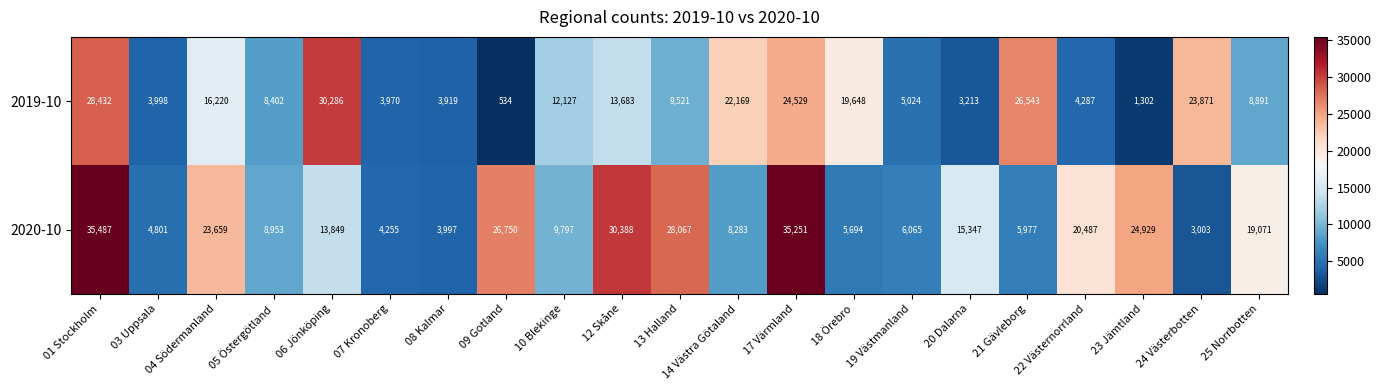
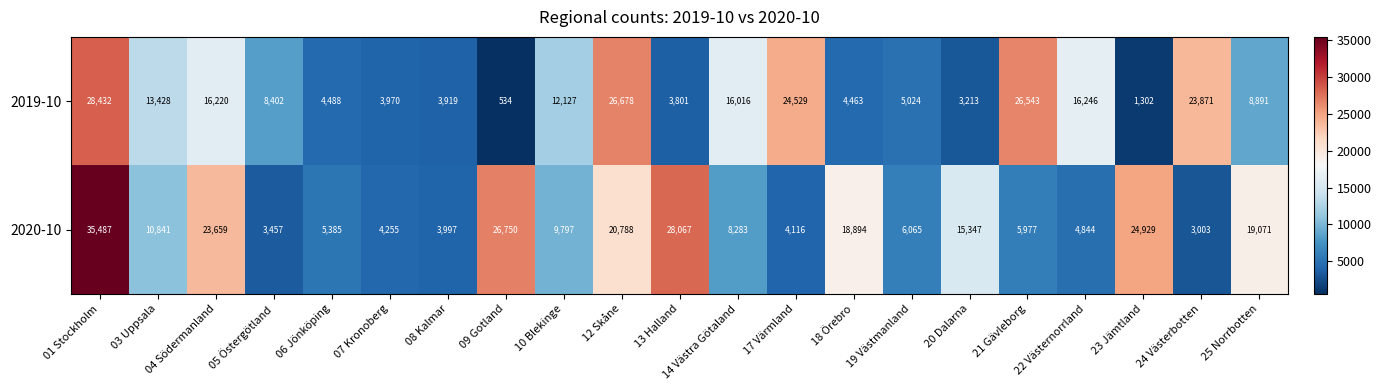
  {
    "2019-10": {
      "01 Stockholm": "28,432",
-     "03 Uppsala": "3,998",
+     "03 Uppsala": "13,428",
      "04 Södermanland": "16,220",
      "05 Östergötland": "8,402",
-     "06 Jönköping": "30,286",
+     "06 Jönköping": "4,488",
      "07 Kronoberg": "3,970",
      "08 Kalmar": "3,919",
      "09 Gotland": "534",
      "10 Blekinge": "12,127",
-     "12 Skåne": "13,683",
-     "13 Halland": "9,521",
-     "14 Västra Götaland": "22,169",
+     "12 Skåne": "26,678",
+     "13 Halland": "3,801",
+     "14 Västra Götaland": "16,016",
      "17 Värmland": "24,529",
-     "18 Örebro": "19,648",
+     "18 Örebro": "4,463",
      "19 Västmanland": "5,024",
      "20 Dalarna": "3,213",
      "21 Gävleborg": "26,543",
-     "22 Västernorrland": "4,287",
+     "22 Västernorrland": "16,246",
      "23 Jämtland": "1,302",
      "24 Västerbotten": "23,871",
      "25 Norrbotten": "8,891"
    },
    "2020-10": {
      "01 Stockholm": "35,487",
-     "03 Uppsala": "4,801",
+     "03 Uppsala": "10,841",
      "04 Södermanland": "23,659",
-     "05 Östergötland": "8,953",
-     "06 Jönköping": "13,849",
+     "05 Östergötland": "3,457",
+     "06 Jönköping": "5,385",
      "07 Kronoberg": "4,255",
      "08 Kalmar": "3,997",
      "09 Gotland": "26,750",
      "10 Blekinge": "9,797",
-     "12 Skåne": "30,388",
+     "12 Skåne": "20,788",
      "13 Halland": "28,067",
      "14 Västra Götaland": "8,283",
-     "17 Värmland": "35,251",
-     "18 Örebro": "5,694",
+     "17 Värmland": "4,116",
+     "18 Örebro": "18,894",
      "19 Västmanland": "6,065",
      "20 Dalarna": "15,347",
      "21 Gävleborg": "5,977",
-     "22 Västernorrland": "20,487",
+     "22 Västernorrland": "4,844",
      "23 Jämtland": "24,929",
      "24 Västerbotten": "3,003",
      "25 Norrbotten": "19,071"
    }
  }
